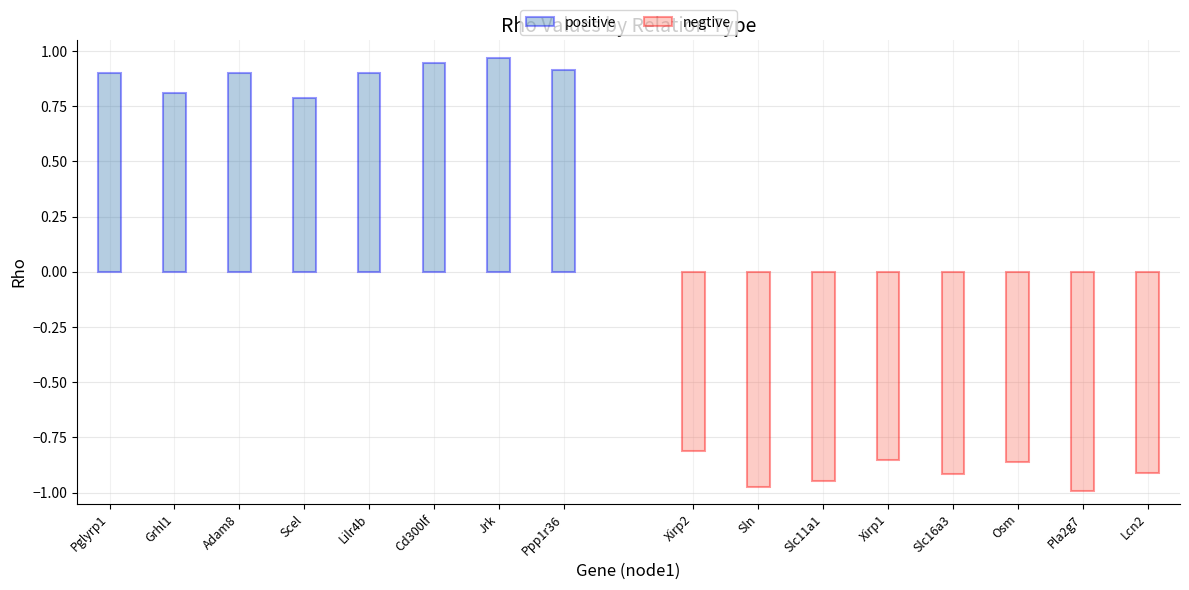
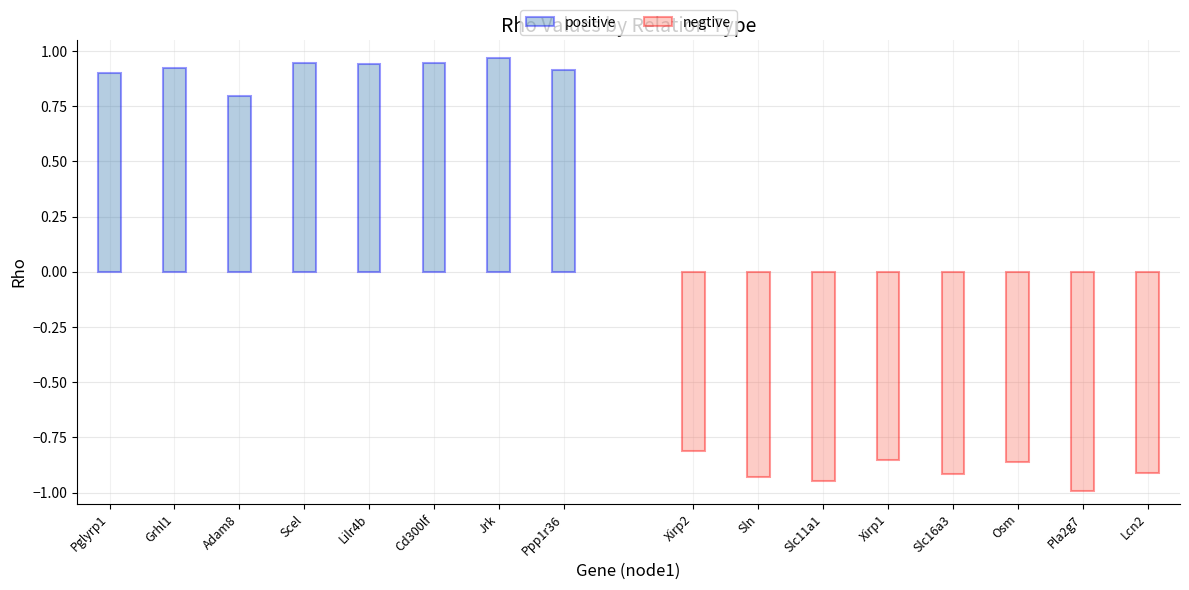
  {
    "positive": {
      "Pglyrp1": 0.90,
-     "Grhl1": 0.81,
-     "Adam8": 0.90,
-     "Scel": 0.79,
-     "Lilr4b": 0.90,
+     "Grhl1": 0.92,
+     "Adam8": 0.80,
+     "Scel": 0.95,
+     "Lilr4b": 0.94,
      "Cd300lf": 0.95,
      "Jrk": 0.97,
      "Ppp1r36": 0.91
    },
    "negtive": {
      "Xirp2": -0.81,
-     "Sln": -0.97,
+     "Sln": -0.93,
      "Slc11a1": -0.95,
      "Xirp1": -0.85,
      "Slc16a3": -0.91,
      "Osm": -0.86,
      "Pla2g7": -0.99,
      "Lcn2": -0.91
    }
  }
